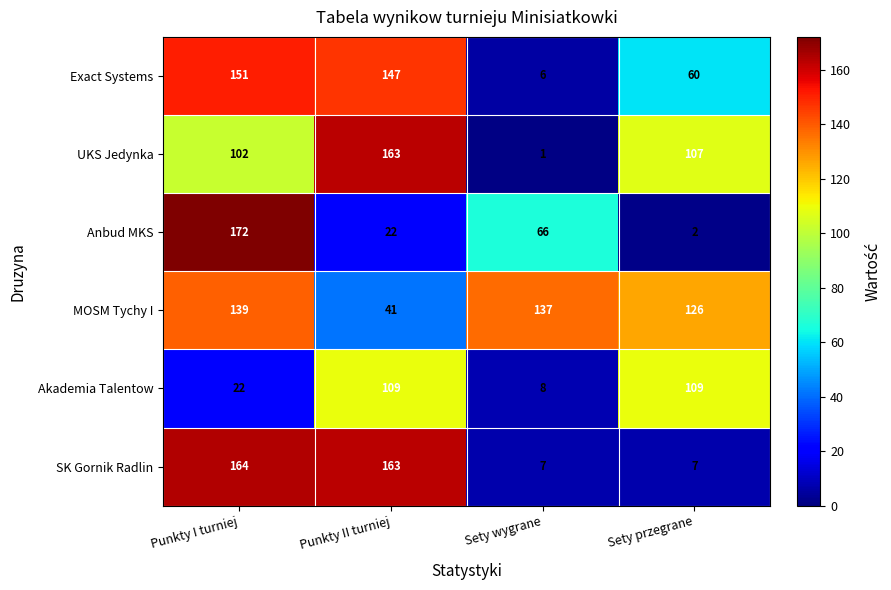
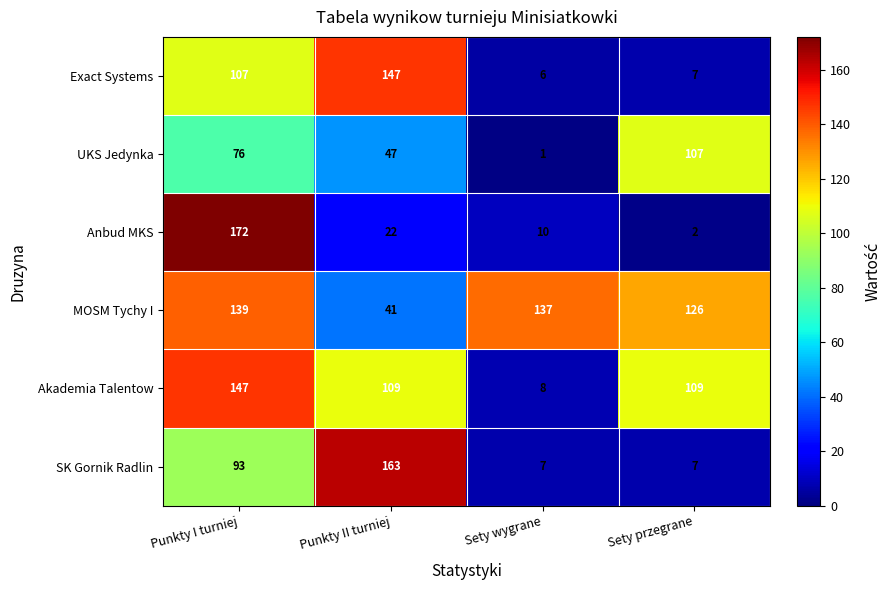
  {
    "Exact Systems": {
-     "Punkty I turniej": 151,
+     "Punkty I turniej": 107,
      "Punkty II turniej": 147,
      "Sety wygrane": 6,
-     "Sety przegrane": 60
+     "Sety przegrane": 7
    },
    "UKS Jedynka": {
-     "Punkty I turniej": 102,
-     "Punkty II turniej": 163,
+     "Punkty I turniej": 76,
+     "Punkty II turniej": 47,
      "Sety wygrane": 1,
      "Sety przegrane": 107
    },
    "Anbud MKS": {
      "Punkty I turniej": 172,
      "Punkty II turniej": 22,
-     "Sety wygrane": 66,
+     "Sety wygrane": 10,
      "Sety przegrane": 2
    },
    "MOSM Tychy I": {
      "Punkty I turniej": 139,
      "Punkty II turniej": 41,
      "Sety wygrane": 137,
      "Sety przegrane": 126
    },
    "Akademia Talentow": {
-     "Punkty I turniej": 22,
+     "Punkty I turniej": 147,
      "Punkty II turniej": 109,
      "Sety wygrane": 8,
      "Sety przegrane": 109
    },
    "SK Gornik Radlin": {
-     "Punkty I turniej": 164,
+     "Punkty I turniej": 93,
      "Punkty II turniej": 163,
      "Sety wygrane": 7,
      "Sety przegrane": 7
    }
  }
